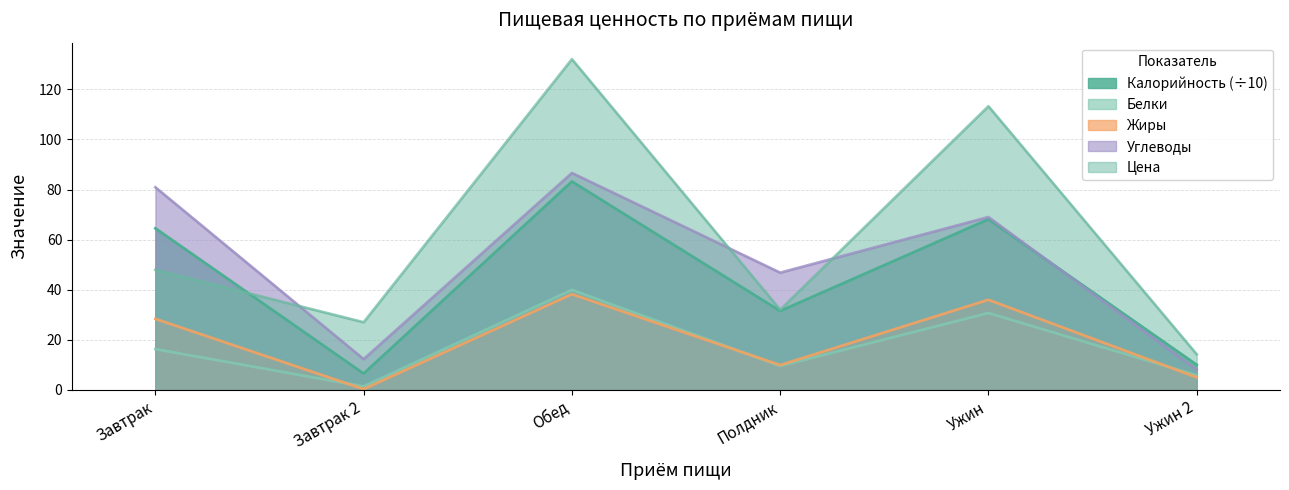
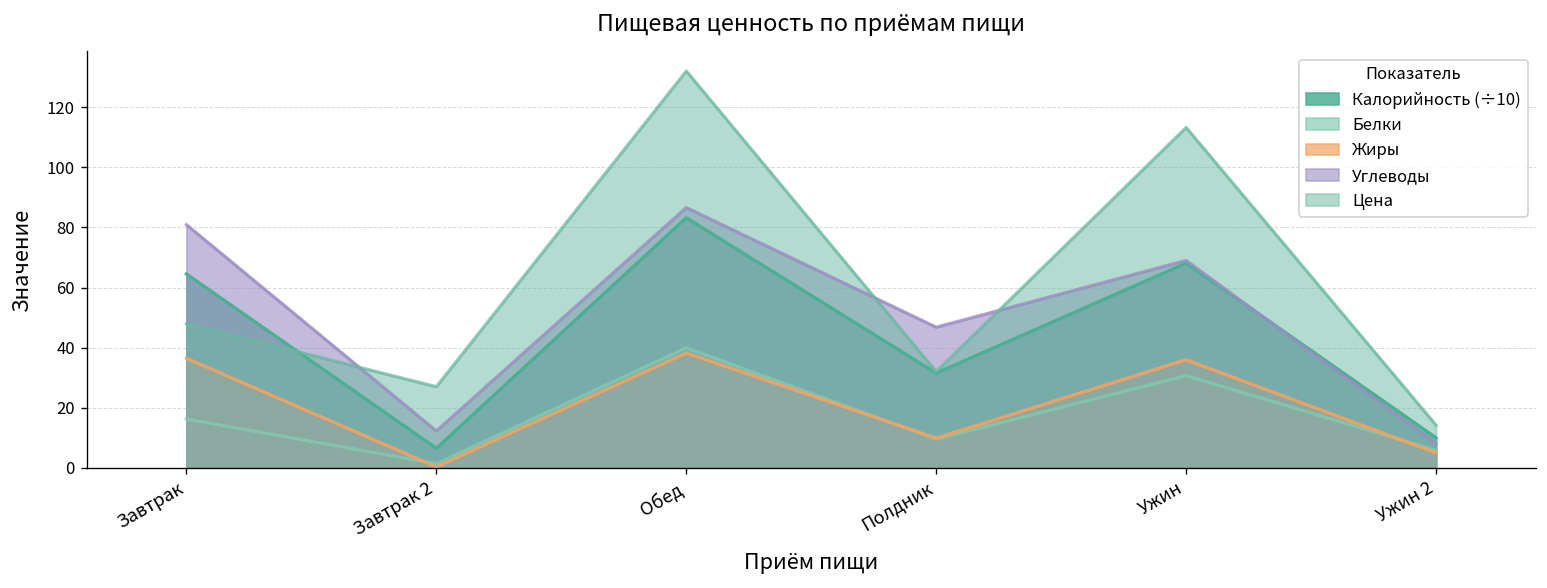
  {
    "Жиры": {
-     "Завтрак": 28,
+     "Завтрак": 36,
      "Завтрак 2": 0,
      "Обед": 38,
      "Ужин": 36
    }
  }
